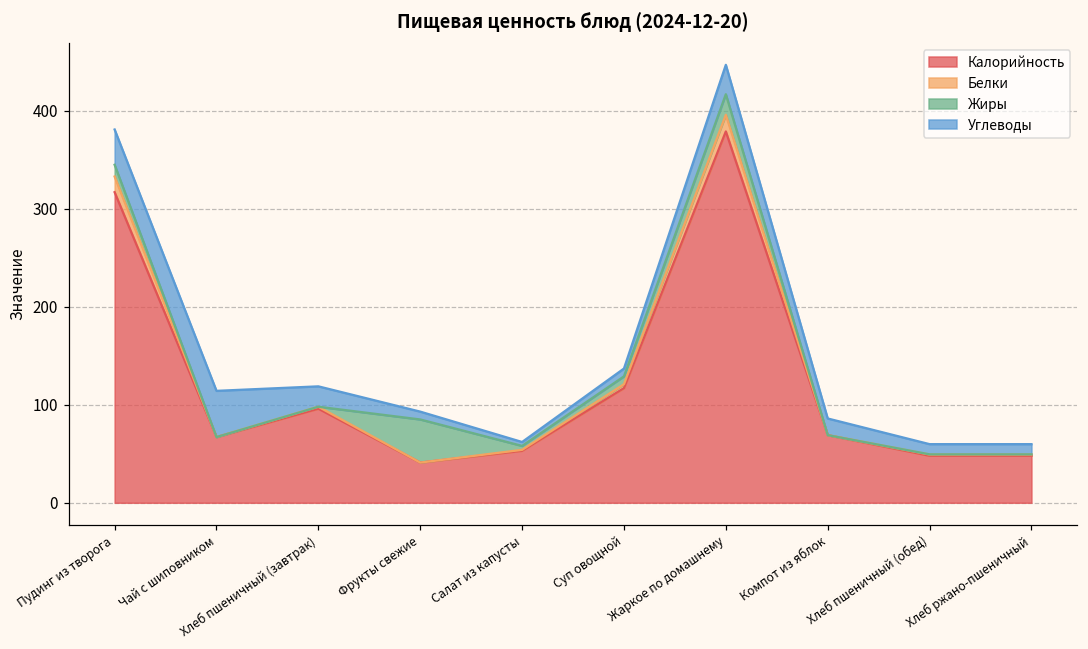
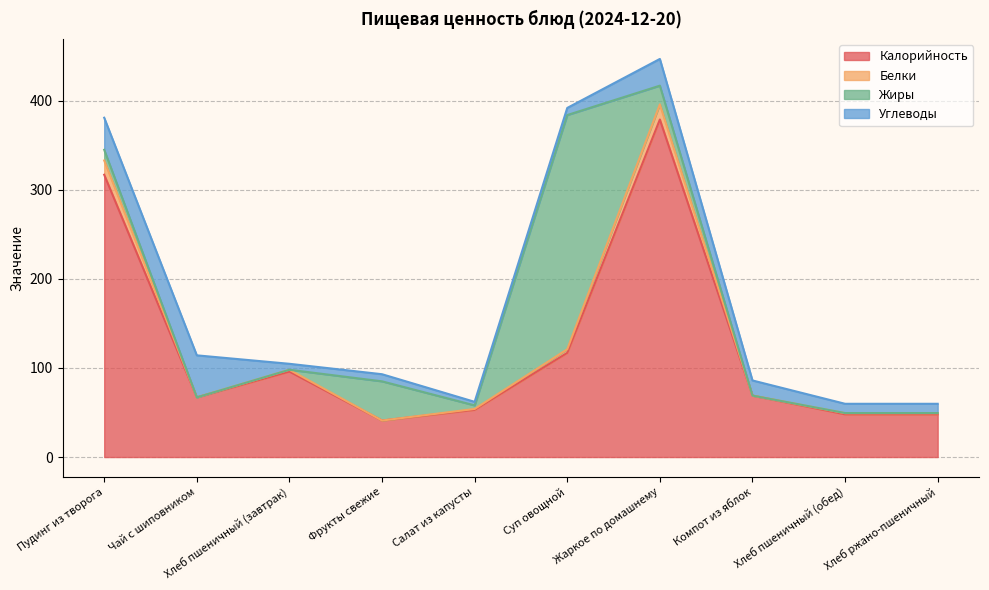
  {
    "Калорийность": {
      "Пудинг из творога": 320,
      "Суп овощной": 120,
      "Жаркое по домашнему": 380
    },
    "Белки": {
      "Пудинг из творога": 20,
      "Суп овощной": 0,
      "Жаркое по домашнему": 20
    },
    "Жиры": {
      "Пудинг из творога": 10,
      "Фрукты свежие": 40,
      "Салат из капусты": 0,
-     "Суп овощной": 10,
+     "Суп овощной": 260,
      "Жаркое по домашнему": 20
    },
    "Углеводы": {
      "Пудинг из творога": 40,
      "Чай с шиповником": 50,
-     "Хлеб пшеничный (завтрак)": 20,
+     "Хлеб пшеничный (завтрак)": 10,
      "Фрукты свежие": 10,
      "Салат из капусты": 0,
      "Суп овощной": 10,
      "Жаркое по домашнему": 30,
      "Компот из яблок": 20,
      "Хлеб пшеничный (обед)": 10,
      "Хлеб ржано-пшеничный": 10
    }
  }
